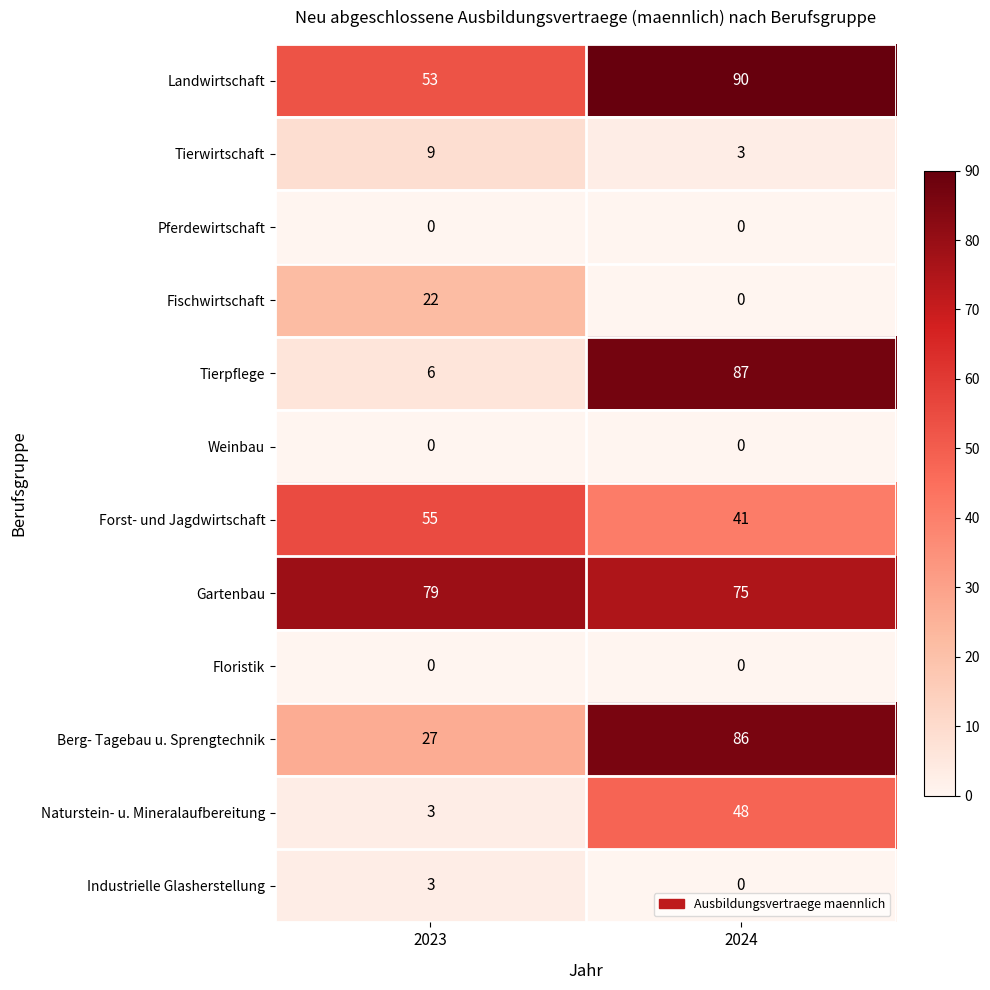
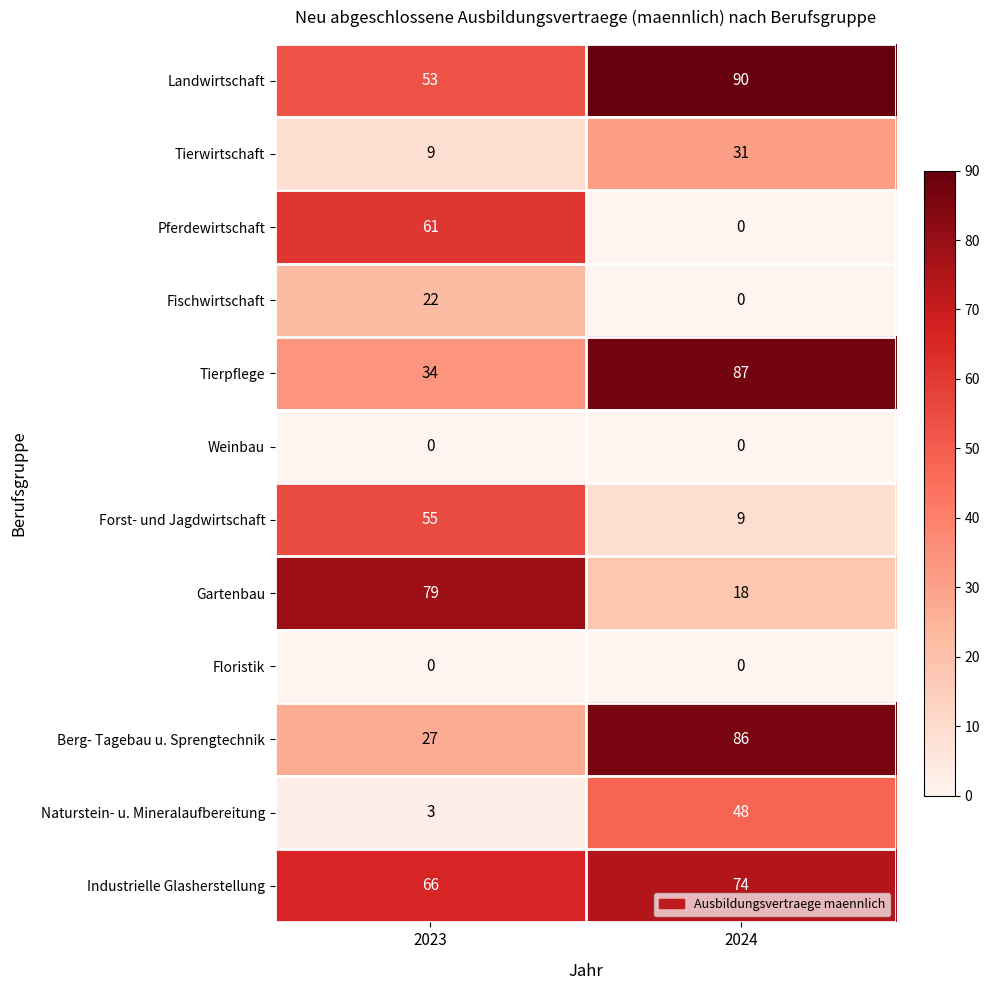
  {
    "Landwirtschaft": {
      "2023": 53,
      "2024": 90
    },
    "Tierwirtschaft": {
      "2023": 9,
-     "2024": 3
+     "2024": 31
    },
    "Pferdewirtschaft": {
-     "2023": 0,
+     "2023": 61,
      "2024": 0
    },
    "Fischwirtschaft": {
      "2023": 22,
      "2024": 0
    },
    "Tierpflege": {
-     "2023": 6,
+     "2023": 34,
      "2024": 87
    },
    "Weinbau": {
      "2023": 0,
      "2024": 0
    },
    "Forst- und Jagdwirtschaft": {
      "2023": 55,
-     "2024": 41
+     "2024": 9
    },
    "Gartenbau": {
      "2023": 79,
-     "2024": 75
+     "2024": 18
    },
    "Floristik": {
      "2023": 0,
      "2024": 0
    },
    "Berg- Tagebau u. Sprengtechnik": {
      "2023": 27,
      "2024": 86
    },
    "Naturstein- u. Mineralaufbereitung": {
      "2023": 3,
      "2024": 48
    },
    "Industrielle Glasherstellung": {
-     "2023": 3,
-     "2024": 0
+     "2023": 66,
+     "2024": 74
    }
  }
